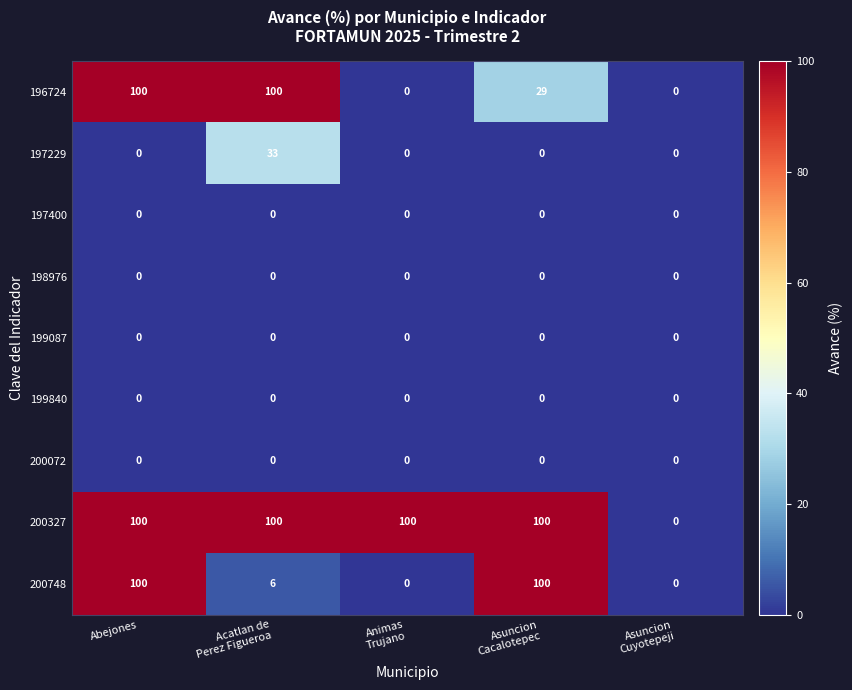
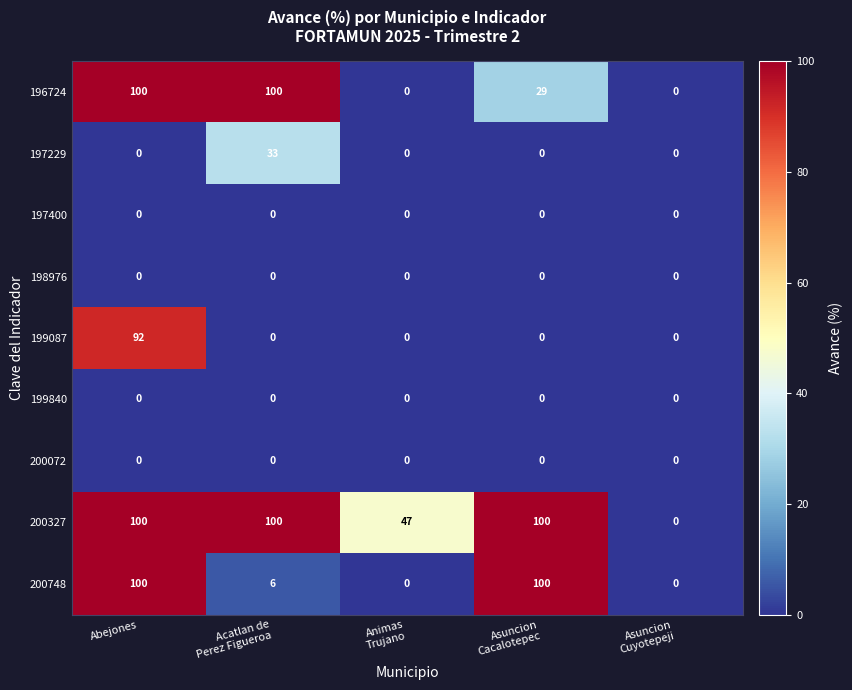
  {
    "196724": {
      "Abejones": 100,
      "Acatlan de Perez Figueroa": 100,
      "Animas Trujano": 0,
      "Asuncion Cacalotepec": 29,
      "Asuncion Cuyotepeji": 0
    },
    "197229": {
      "Abejones": 0,
      "Acatlan de Perez Figueroa": 33,
      "Animas Trujano": 0,
      "Asuncion Cacalotepec": 0,
      "Asuncion Cuyotepeji": 0
    },
    "197400": {
      "Abejones": 0,
      "Acatlan de Perez Figueroa": 0,
      "Animas Trujano": 0,
      "Asuncion Cacalotepec": 0,
      "Asuncion Cuyotepeji": 0
    },
    "198976": {
      "Abejones": 0,
      "Acatlan de Perez Figueroa": 0,
      "Animas Trujano": 0,
      "Asuncion Cacalotepec": 0,
      "Asuncion Cuyotepeji": 0
    },
    "199087": {
-     "Abejones": 0,
+     "Abejones": 92,
      "Acatlan de Perez Figueroa": 0,
      "Animas Trujano": 0,
      "Asuncion Cacalotepec": 0,
      "Asuncion Cuyotepeji": 0
    },
    "199840": {
      "Abejones": 0,
      "Acatlan de Perez Figueroa": 0,
      "Animas Trujano": 0,
      "Asuncion Cacalotepec": 0,
      "Asuncion Cuyotepeji": 0
    },
    "200072": {
      "Abejones": 0,
      "Acatlan de Perez Figueroa": 0,
      "Animas Trujano": 0,
      "Asuncion Cacalotepec": 0,
      "Asuncion Cuyotepeji": 0
    },
    "200327": {
      "Abejones": 100,
      "Acatlan de Perez Figueroa": 100,
-     "Animas Trujano": 100,
+     "Animas Trujano": 47,
      "Asuncion Cacalotepec": 100,
      "Asuncion Cuyotepeji": 0
    },
    "200748": {
      "Abejones": 100,
      "Acatlan de Perez Figueroa": 6,
      "Animas Trujano": 0,
      "Asuncion Cacalotepec": 100,
      "Asuncion Cuyotepeji": 0
    }
  }
